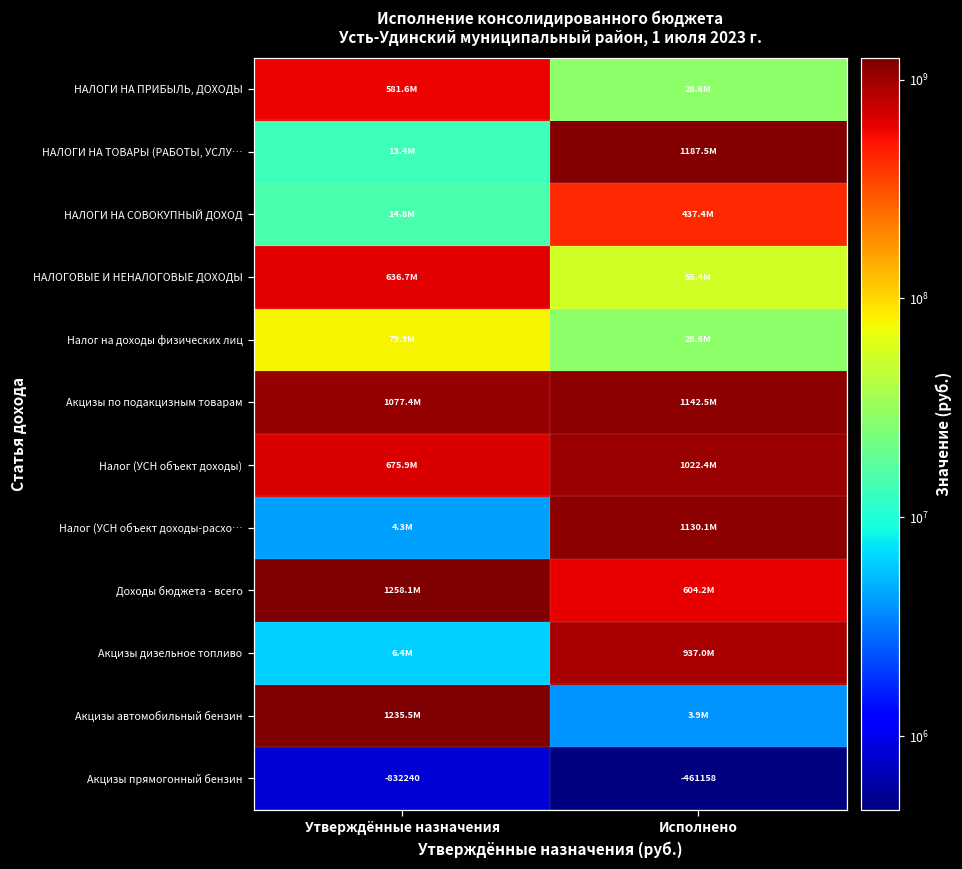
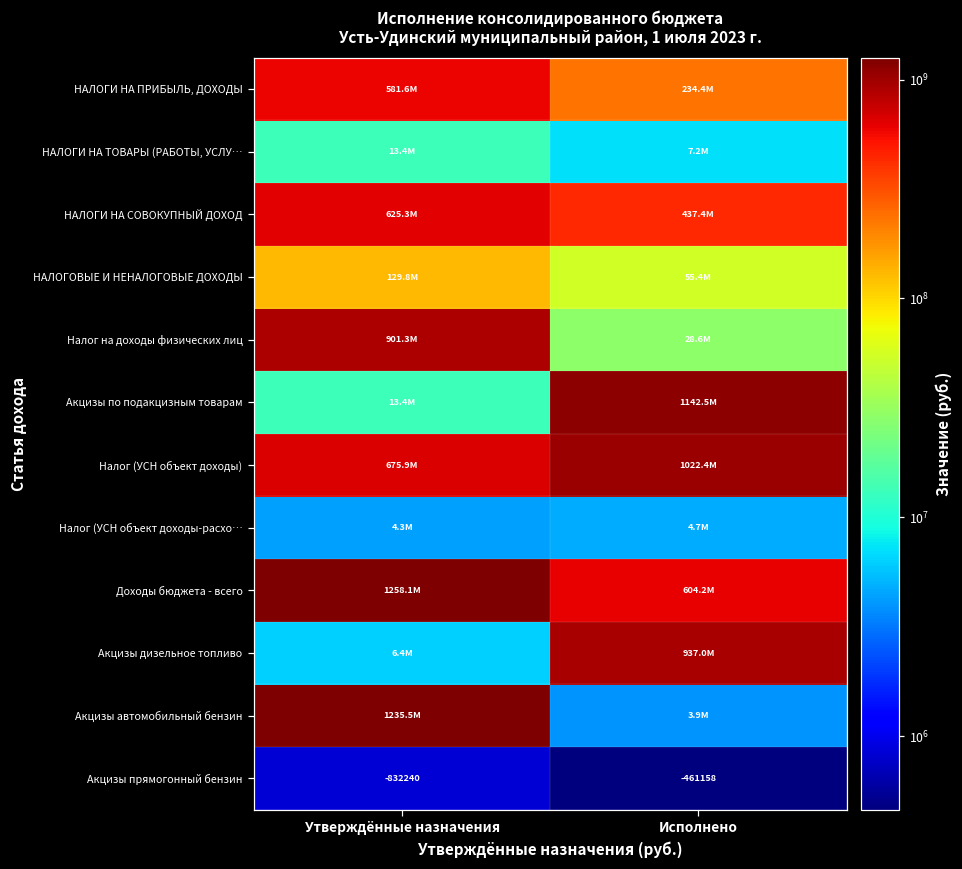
  {
    "НАЛОГИ НА ПРИБЫЛЬ, ДОХОДЫ": {
      "Утверждённые назначения": "581.6M",
-     "Исполнено": "28.6M"
+     "Исполнено": "234.4M"
    },
    "НАЛОГИ НА ТОВАРЫ (РАБОТЫ, УСЛУ…": {
      "Утверждённые назначения": "13.4M",
-     "Исполнено": "1187.5M"
+     "Исполнено": "7.2M"
    },
    "НАЛОГИ НА СОВОКУПНЫЙ ДОХОД": {
-     "Утверждённые назначения": "14.8M",
+     "Утверждённые назначения": "625.3M",
      "Исполнено": "437.4M"
    },
    "НАЛОГОВЫЕ И НЕНАЛОГОВЫЕ ДОХОДЫ": {
-     "Утверждённые назначения": "636.7M",
+     "Утверждённые назначения": "129.8M",
      "Исполнено": "55.4M"
    },
    "Налог на доходы физических лиц": {
-     "Утверждённые назначения": "79.9M",
+     "Утверждённые назначения": "901.3M",
      "Исполнено": "28.6M"
    },
    "Акцизы по подакцизным товарам": {
-     "Утверждённые назначения": "1077.4M",
+     "Утверждённые назначения": "13.4M",
      "Исполнено": "1142.5M"
    },
    "Налог (УСН объект доходы)": {
      "Утверждённые назначения": "675.9M",
      "Исполнено": "1022.4M"
    },
    "Налог (УСН объект доходы-расхо…": {
      "Утверждённые назначения": "4.3M",
-     "Исполнено": "1130.1M"
+     "Исполнено": "4.7M"
    },
    "Доходы бюджета - всего": {
      "Утверждённые назначения": "1258.1M",
      "Исполнено": "604.2M"
    },
    "Акцизы дизельное топливо": {
      "Утверждённые назначения": "6.4M",
      "Исполнено": "937.0M"
    },
    "Акцизы автомобильный бензин": {
      "Утверждённые назначения": "1235.5M",
      "Исполнено": "3.9M"
    },
    "Акцизы прямогонный бензин": {
      "Утверждённые назначения": "-832240",
      "Исполнено": "-461158"
    }
  }
